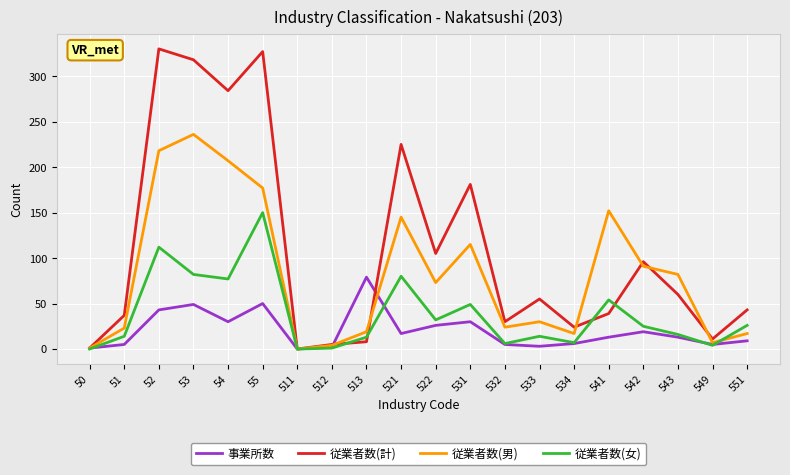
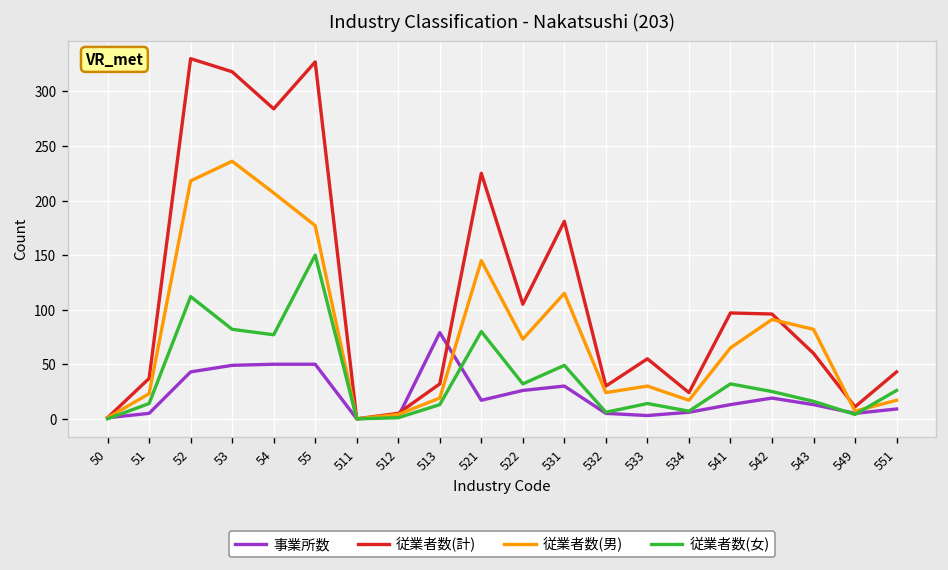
  {
    "事業所数": {
      "51": 10,
      "52": 40,
      "53": 50,
-     "54": 30,
+     "54": 50,
      "55": 50,
      "513": 80,
      "521": 20,
      "522": 30,
      "531": 30,
      "533": 0,
      "541": 10,
      "542": 20,
      "543": 10,
      "551": 10
    },
    "従業者数(計)": {
      "51": 40,
      "52": 330,
      "53": 320,
      "54": 280,
      "55": 330,
-     "513": 10,
+     "513": 30,
      "521": 230,
      "522": 110,
      "531": 180,
      "532": 30,
      "533": 60,
      "534": 20,
-     "541": 40,
+     "541": 100,
      "542": 100,
      "543": 60,
      "549": 10,
      "551": 40
    },
    "従業者数(男)": {
      "51": 20,
      "52": 220,
      "53": 240,
      "54": 210,
      "55": 180,
      "513": 20,
      "521": 150,
      "522": 70,
      "531": 120,
      "532": 20,
      "533": 30,
      "534": 20,
-     "541": 150,
+     "541": 70,
      "542": 90,
      "543": 80,
      "551": 20
    },
    "従業者数(女)": {
      "51": 10,
      "52": 110,
      "53": 80,
      "54": 80,
      "55": 150,
      "513": 10,
      "521": 80,
      "522": 30,
      "531": 50,
      "533": 10,
-     "541": 50,
+     "541": 30,
      "542": 30,
      "543": 20,
      "551": 30
    }
  }
